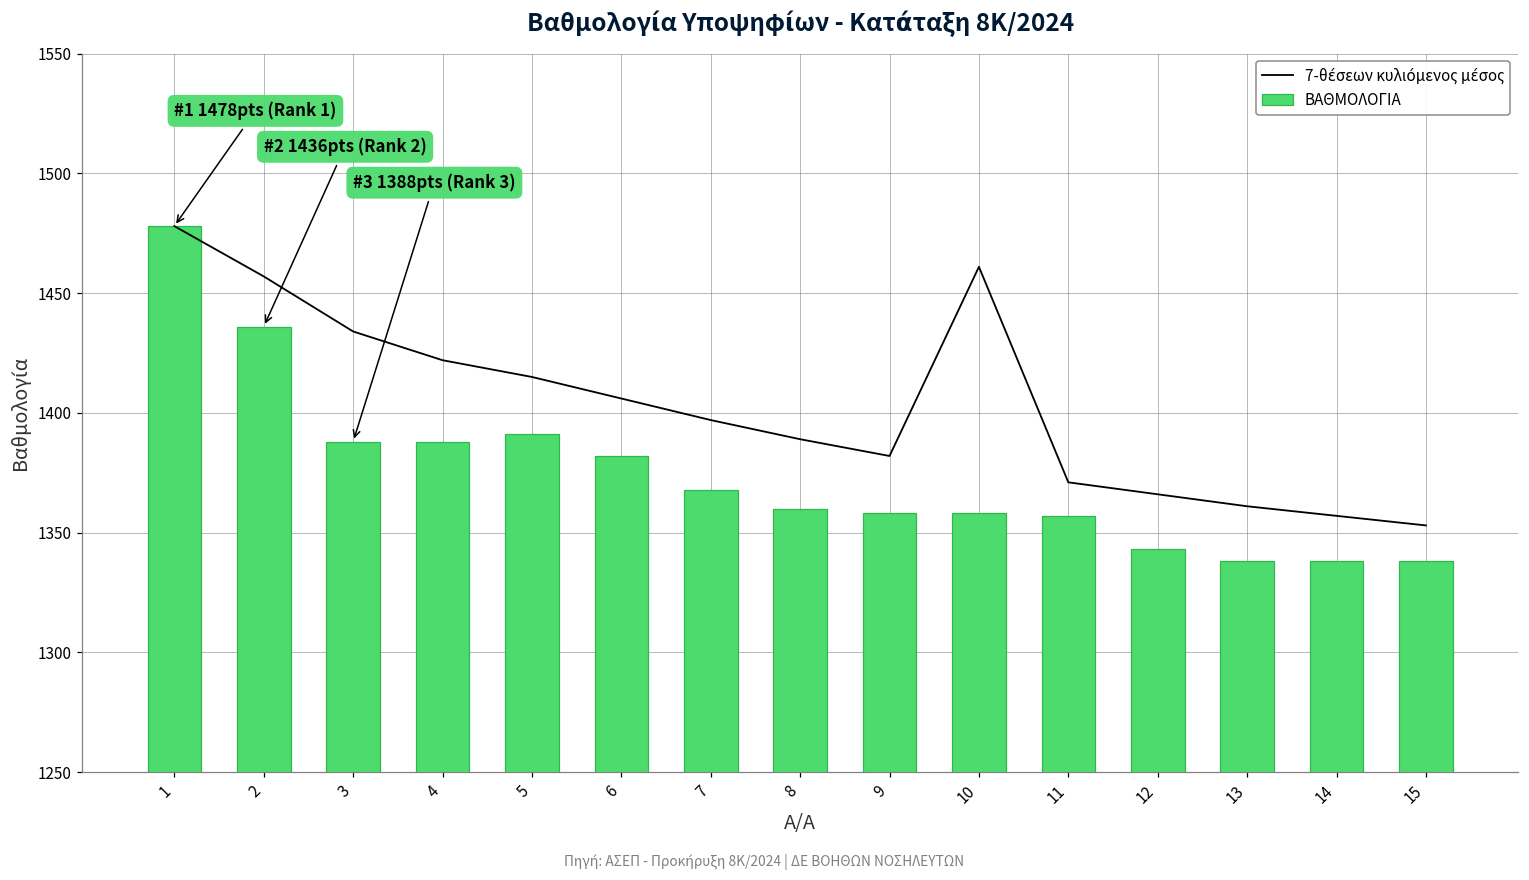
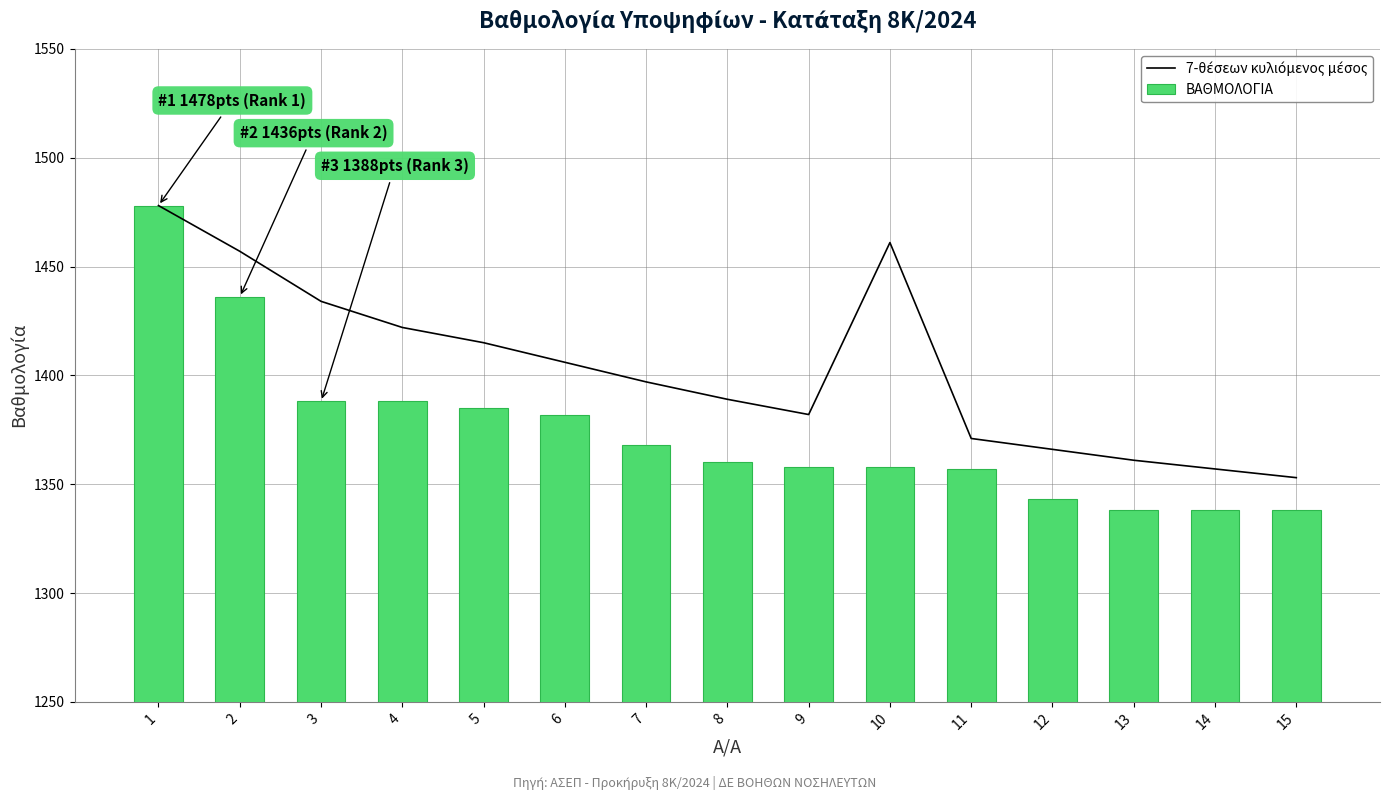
  {
    "ΒΑΘΜΟΛΟΓΙΑ": {
      "2": 1436,
      "3": 1388,
      "4": 1388,
-     "5": 1391,
+     "5": 1385,
      "6": 1382,
      "7": 1368,
      "8": 1360,
      "9": 1358,
      "10": 1358,
      "11": 1357,
      "12": 1343,
      "13": 1338,
      "14": 1338,
      "15": 1338
    },
    "7-θέσεων κυλιόμενος μέσος": {
      "5": 1415,
      "6": 1406,
      "7": 1397,
      "8": 1389,
      "9": 1382,
      "10": 1461,
      "11": 1371,
      "12": 1366,
      "13": 1361,
      "14": 1357,
      "15": 1353
    }
  }
